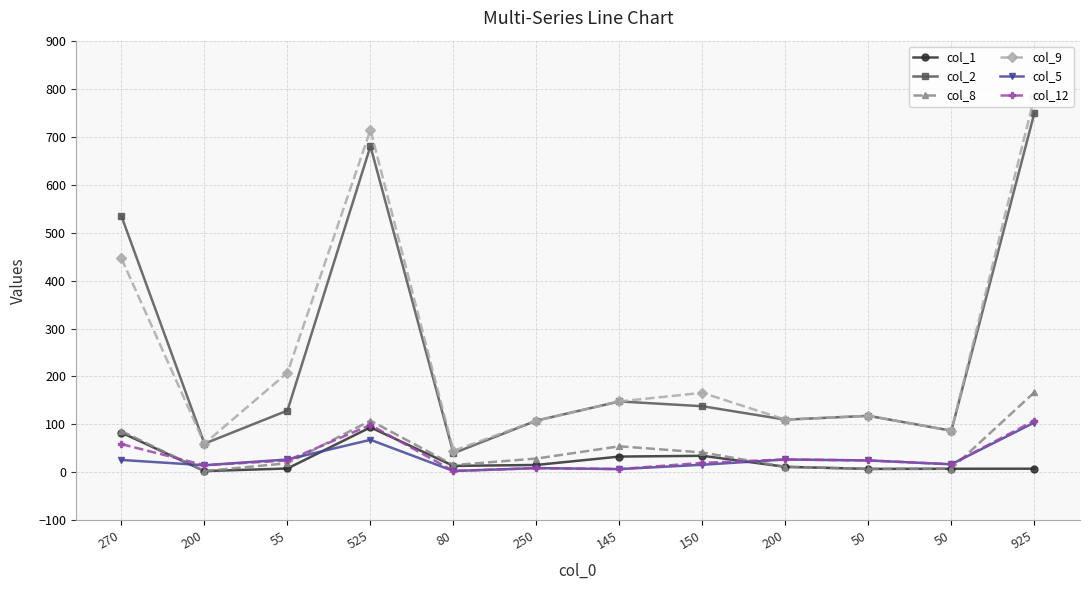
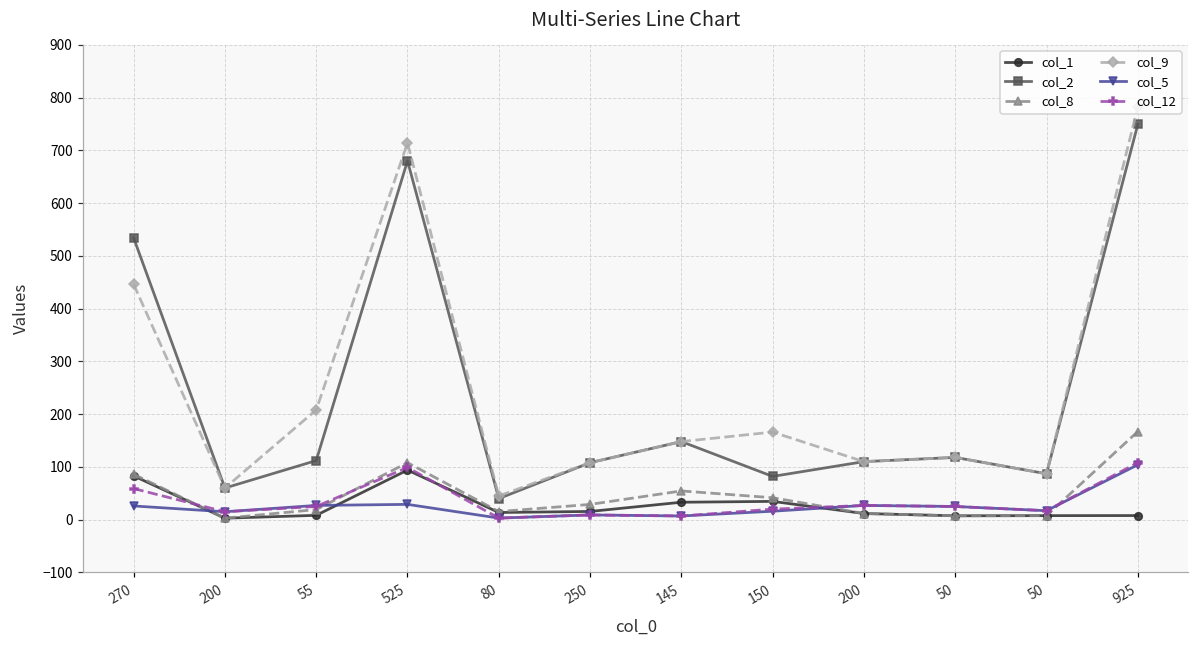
  {
    "col_1": {
      "55": 10,
      "250": 20,
      "145": 30,
      "150": 30,
      "925": 10
    },
    "col_2": {
      "270": 530,
-     "55": 130,
+     "55": 110,
      "525": 680,
-     "150": 140,
+     "150": 80,
      "925": 750
    },
    "col_5": {
      "270": 30,
-     "525": 70
+     "525": 30
    },
    "col_12": {
      "270": 60
    }
  }
